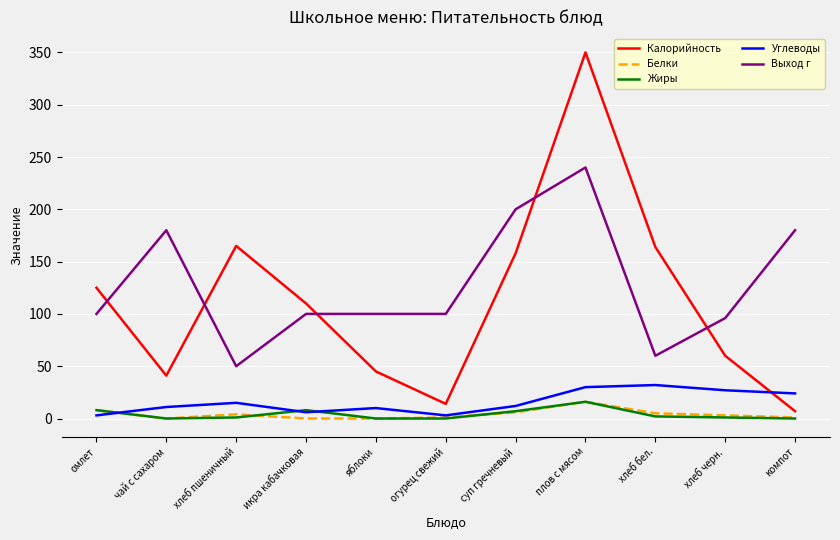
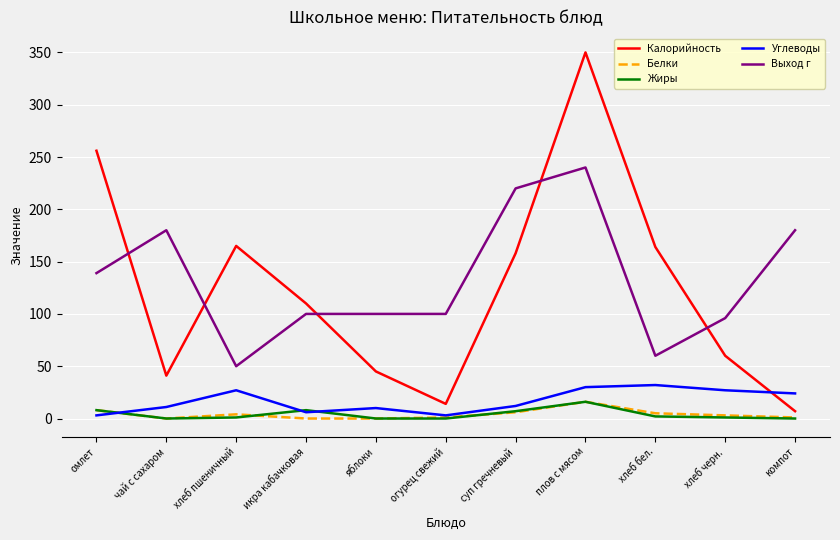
  {
    "Калорийность": {
-     "омлет": 125,
+     "омлет": 256,
      "чай с сахаром": 41,
      "хлеб пшеничный": 165,
      "икра кабачковая": 110,
      "яблоки": 45,
      "огурец свежий": 14,
      "суп гречневый": 158,
      "плов с мясом": 350,
      "хлеб бел.": 164,
      "хлеб черн.": 60,
      "компот": 7
    },
    "Белки": {
      "хлеб пшеничный": 4,
      "икра кабачковая": 0,
      "хлеб бел.": 5
    },
    "Жиры": {
      "хлеб пшеничный": 1,
      "хлеб бел.": 2
    },
    "Углеводы": {
      "омлет": 3,
      "чай с сахаром": 11,
-     "хлеб пшеничный": 15,
+     "хлеб пшеничный": 27,
      "яблоки": 10,
      "суп гречневый": 12,
      "плов с мясом": 30,
      "хлеб бел.": 32,
      "хлеб черн.": 27,
      "компот": 24
    },
    "Выход г": {
-     "омлет": 100,
+     "омлет": 139,
      "чай с сахаром": 180,
      "хлеб пшеничный": 50,
      "икра кабачковая": 100,
      "яблоки": 100,
      "огурец свежий": 100,
-     "суп гречневый": 200,
+     "суп гречневый": 220,
      "плов с мясом": 240,
      "хлеб бел.": 60,
      "хлеб черн.": 96,
      "компот": 180
    }
  }
